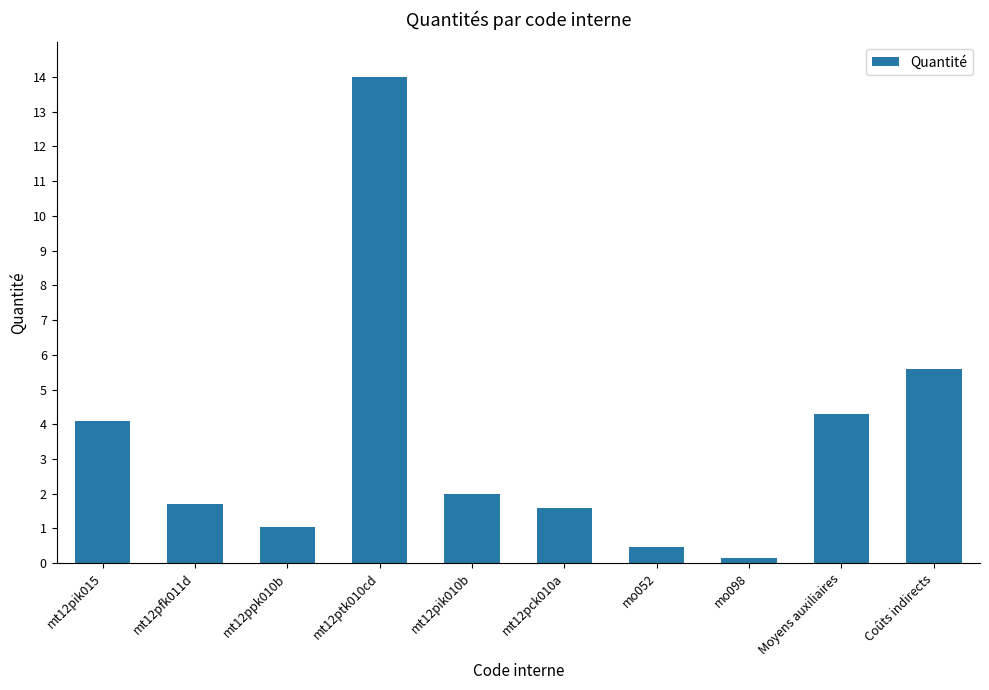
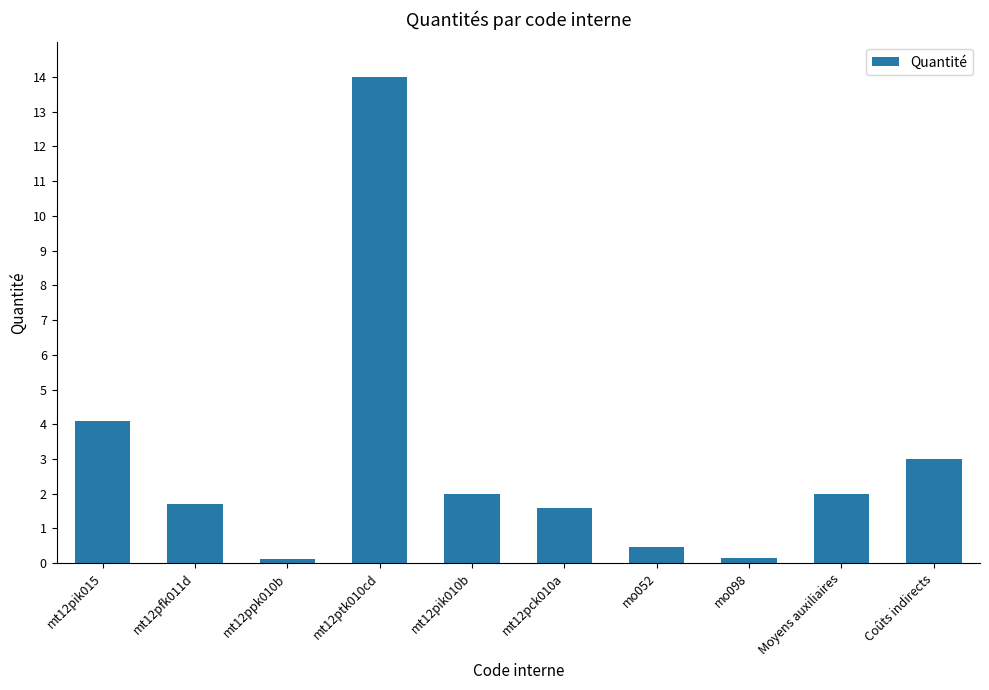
  {
    "mt12pik015": 4.1,
    "mt12pfk011d": 1.7,
-   "mt12ppk010b": 1.1,
+   "mt12ppk010b": 0.1,
    "mt12ptk010cd": 14.0,
    "mt12pik010b": 2.0,
    "mt12pck010a": 1.6,
    "mo052": 0.5,
    "mo098": 0.2,
-   "Moyens auxiliaires": 4.3,
-   "Coûts indirects": 5.6
+   "Moyens auxiliaires": 2.0,
+   "Coûts indirects": 3.0
  }
